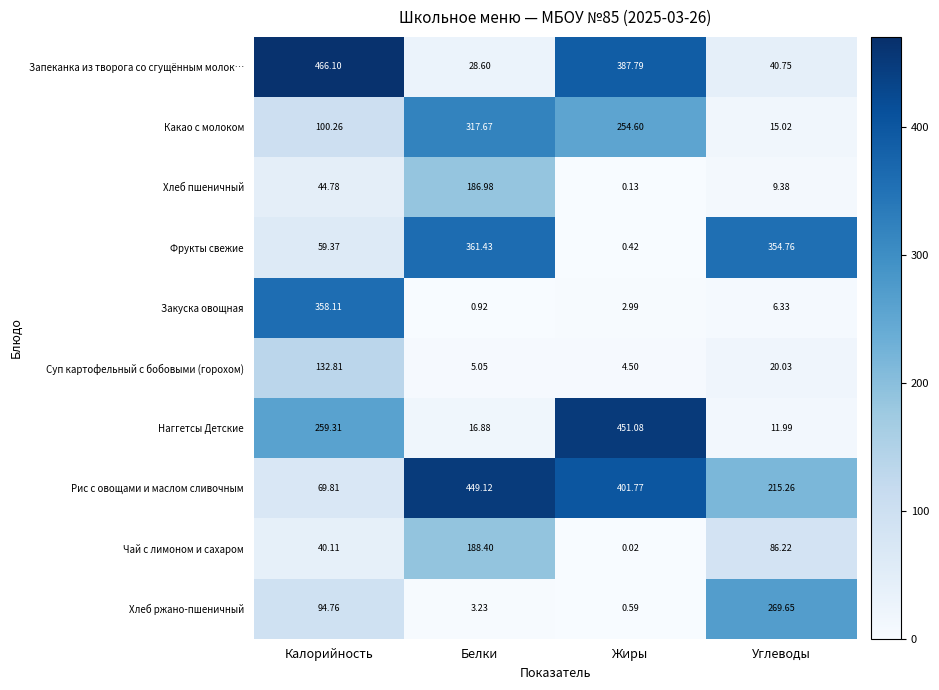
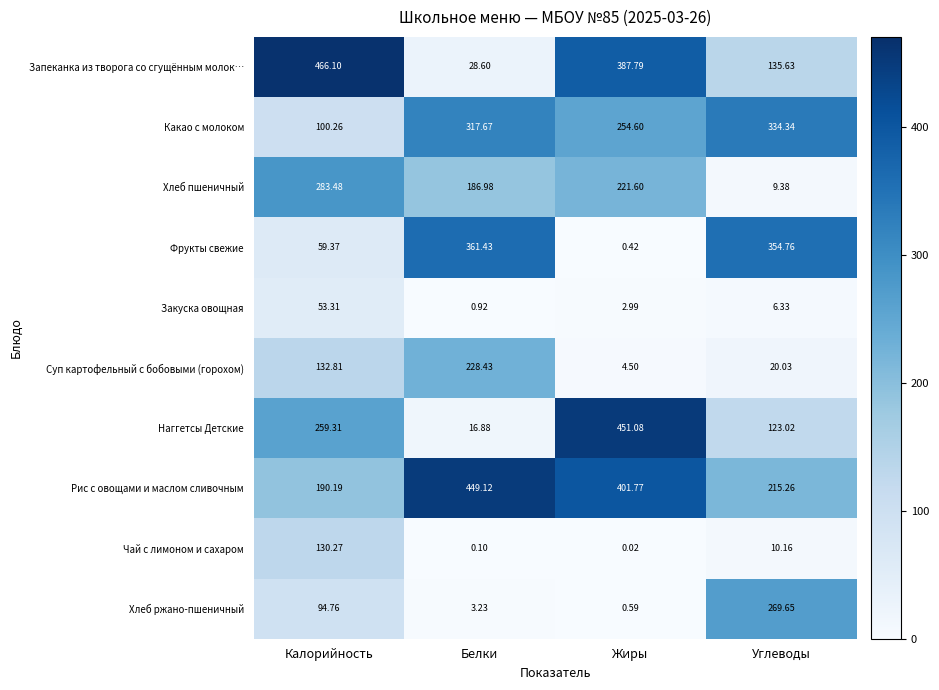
  {
    "Запеканка из творога со сгущённым молок…": {
      "Калорийность": 466.10,
      "Белки": 28.60,
      "Жиры": 387.79,
-     "Углеводы": 40.75
+     "Углеводы": 135.63
    },
    "Какао с молоком": {
      "Калорийность": 100.26,
      "Белки": 317.67,
      "Жиры": 254.60,
-     "Углеводы": 15.02
+     "Углеводы": 334.34
    },
    "Хлеб пшеничный": {
-     "Калорийность": 44.78,
+     "Калорийность": 283.48,
      "Белки": 186.98,
-     "Жиры": 0.13,
+     "Жиры": 221.60,
      "Углеводы": 9.38
    },
    "Фрукты свежие": {
      "Калорийность": 59.37,
      "Белки": 361.43,
      "Жиры": 0.42,
      "Углеводы": 354.76
    },
    "Закуска овощная": {
-     "Калорийность": 358.11,
+     "Калорийность": 53.31,
      "Белки": 0.92,
      "Жиры": 2.99,
      "Углеводы": 6.33
    },
    "Суп картофельный с бобовыми (горохом)": {
      "Калорийность": 132.81,
-     "Белки": 5.05,
+     "Белки": 228.43,
      "Жиры": 4.50,
      "Углеводы": 20.03
    },
    "Наггетсы Детские": {
      "Калорийность": 259.31,
      "Белки": 16.88,
      "Жиры": 451.08,
-     "Углеводы": 11.99
+     "Углеводы": 123.02
    },
    "Рис с овощами и маслом сливочным": {
-     "Калорийность": 69.81,
+     "Калорийность": 190.19,
      "Белки": 449.12,
      "Жиры": 401.77,
      "Углеводы": 215.26
    },
    "Чай с лимоном и сахаром": {
-     "Калорийность": 40.11,
-     "Белки": 188.40,
+     "Калорийность": 130.27,
+     "Белки": 0.10,
      "Жиры": 0.02,
-     "Углеводы": 86.22
+     "Углеводы": 10.16
    },
    "Хлеб ржано-пшеничный": {
      "Калорийность": 94.76,
      "Белки": 3.23,
      "Жиры": 0.59,
      "Углеводы": 269.65
    }
  }
